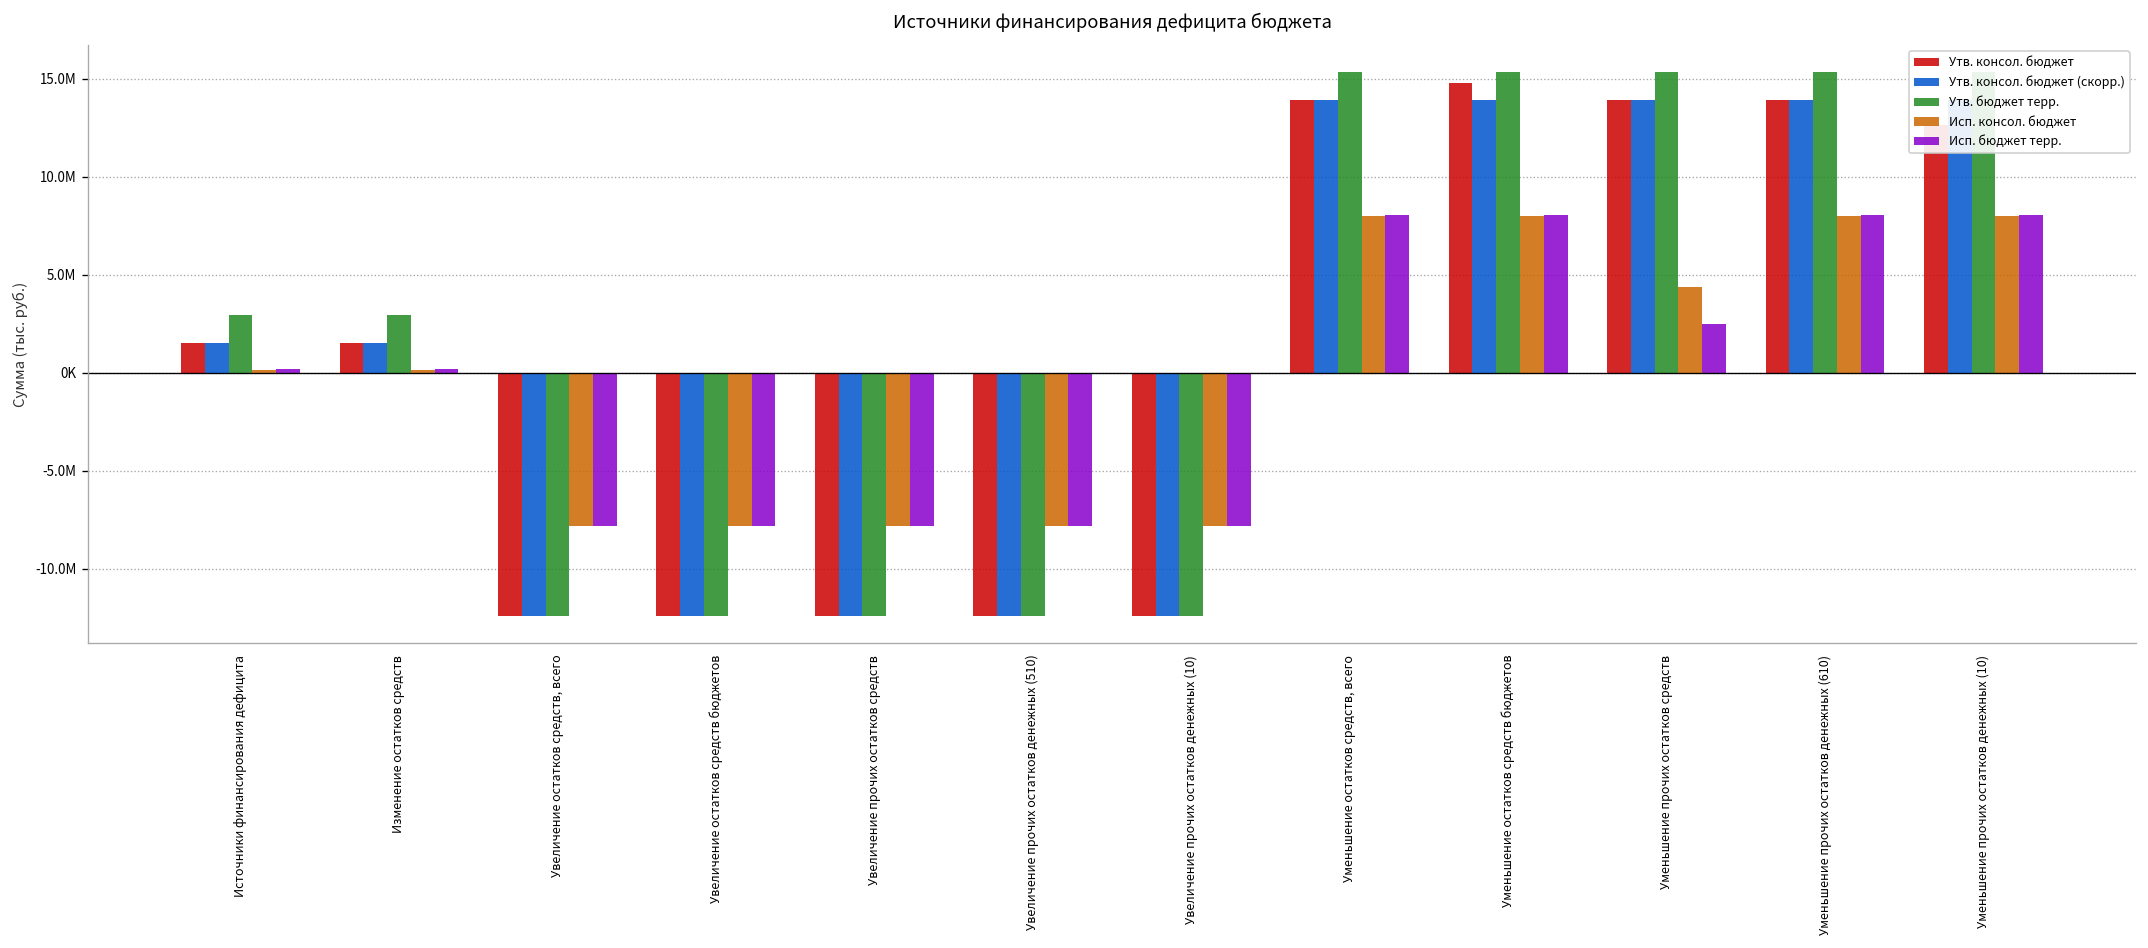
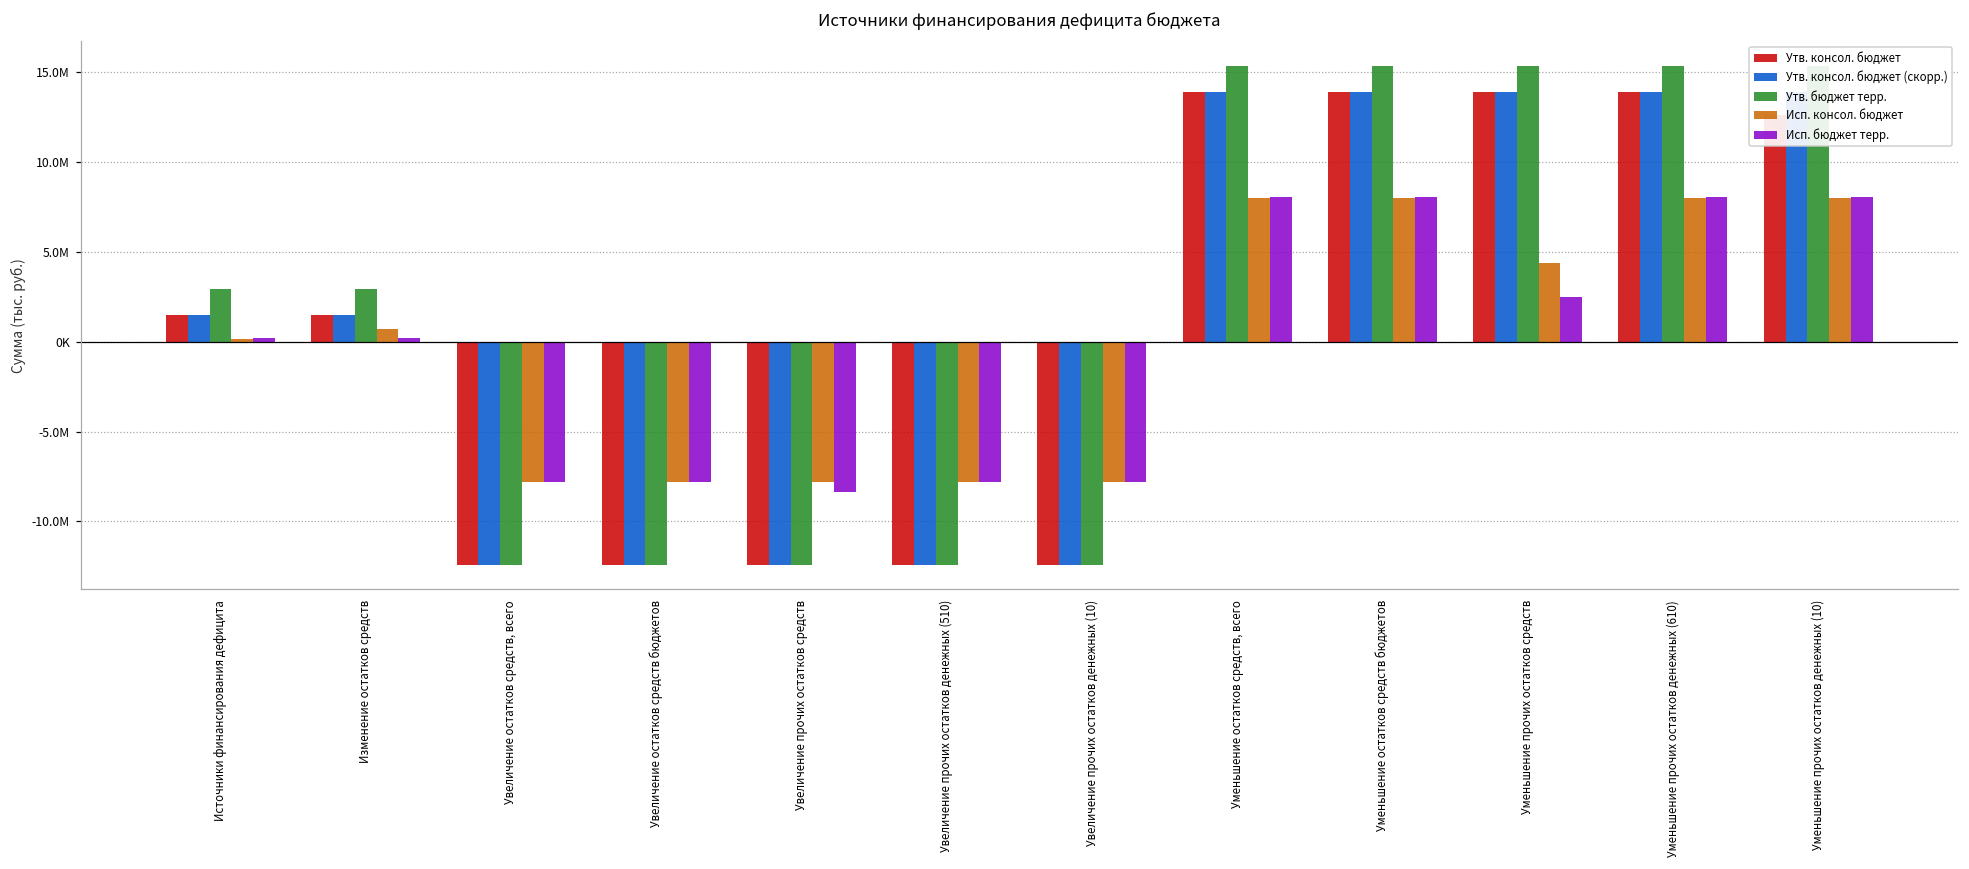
  {
    "Утв. консол. бюджет": {
      "Источники финансирования дефицита": 1500000,
      "Изменение остатков средств": 1500000,
      "Увеличение остатков средств, всего": -12400000,
      "Увеличение остатков средств бюджетов": -12400000,
      "Увеличение прочих остатков средств": -12400000,
      "Увеличение прочих остатков денежных (510)": -12400000,
      "Увеличение прочих остатков денежных (10)": -12400000,
      "Уменьшение остатков средств, всего": 13900000,
-     "Уменьшение остатков средств бюджетов": 14800000,
+     "Уменьшение остатков средств бюджетов": 13900000,
      "Уменьшение прочих остатков средств": 13900000,
      "Уменьшение прочих остатков денежных (610)": 13900000
    },
    "Утв. консол. бюджет (скорр.)": {
      "Источники финансирования дефицита": 1500000,
      "Изменение остатков средств": 1500000,
      "Увеличение остатков средств, всего": -12400000,
      "Увеличение остатков средств бюджетов": -12400000,
      "Увеличение прочих остатков средств": -12400000,
      "Увеличение прочих остатков денежных (510)": -12400000,
      "Увеличение прочих остатков денежных (10)": -12400000,
      "Уменьшение остатков средств, всего": 13900000,
      "Уменьшение остатков средств бюджетов": 13900000,
      "Уменьшение прочих остатков средств": 13900000,
      "Уменьшение прочих остатков денежных (610)": 13900000
    },
    "Утв. бюджет терр.": {
      "Источники финансирования дефицита": 2900000,
      "Изменение остатков средств": 2900000,
      "Увеличение остатков средств, всего": -12400000,
      "Увеличение остатков средств бюджетов": -12400000,
      "Увеличение прочих остатков средств": -12400000,
      "Увеличение прочих остатков денежных (510)": -12400000,
      "Увеличение прочих остатков денежных (10)": -12400000,
      "Уменьшение остатков средств, всего": 15300000,
      "Уменьшение остатков средств бюджетов": 15300000,
      "Уменьшение прочих остатков средств": 15300000,
      "Уменьшение прочих остатков денежных (610)": 15300000
    },
    "Исп. консол. бюджет": {
      "Источники финансирования дефицита": 200000,
-     "Изменение остатков средств": 200000,
+     "Изменение остатков средств": 700000,
      "Увеличение остатков средств, всего": -7800000,
      "Увеличение остатков средств бюджетов": -7800000,
      "Увеличение прочих остатков средств": -7800000,
      "Увеличение прочих остатков денежных (510)": -7800000,
      "Увеличение прочих остатков денежных (10)": -7800000,
      "Уменьшение остатков средств, всего": 8000000,
      "Уменьшение остатков средств бюджетов": 8000000,
      "Уменьшение прочих остатков средств": 4400000,
      "Уменьшение прочих остатков денежных (610)": 8000000,
      "Уменьшение прочих остатков денежных (10)": 8000000
    },
    "Исп. бюджет терр.": {
      "Источники финансирования дефицита": 200000,
      "Изменение остатков средств": 200000,
      "Увеличение остатков средств, всего": -7800000,
      "Увеличение остатков средств бюджетов": -7800000,
-     "Увеличение прочих остатков средств": -7800000,
+     "Увеличение прочих остатков средств": -8400000,
      "Увеличение прочих остатков денежных (510)": -7800000,
      "Увеличение прочих остатков денежных (10)": -7800000,
      "Уменьшение остатков средств, всего": 8000000,
      "Уменьшение остатков средств бюджетов": 8000000,
      "Уменьшение прочих остатков средств": 2500000,
      "Уменьшение прочих остатков денежных (610)": 8000000,
      "Уменьшение прочих остатков денежных (10)": 8000000
    }
  }
